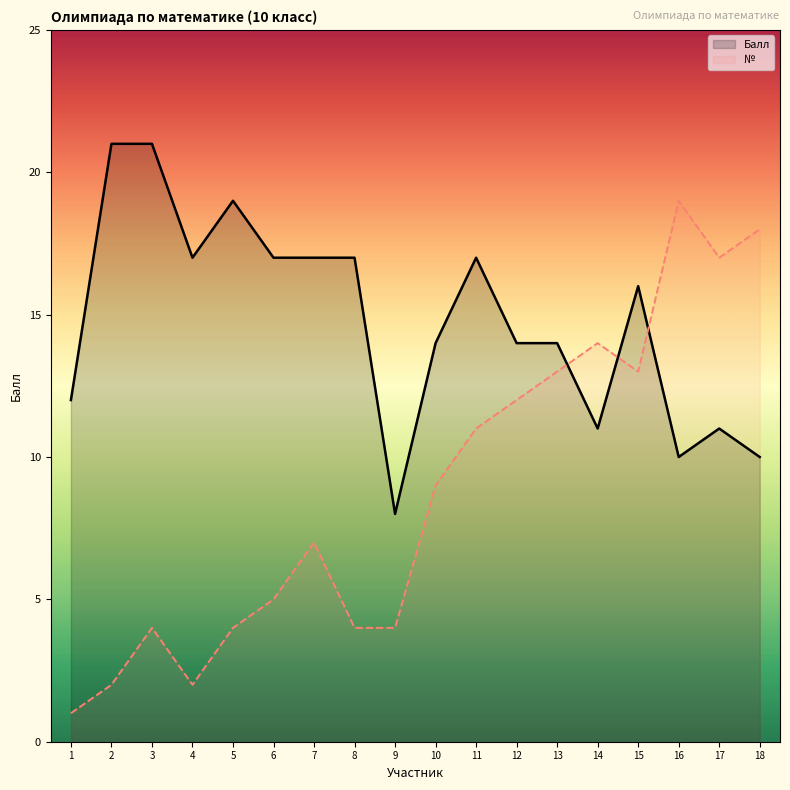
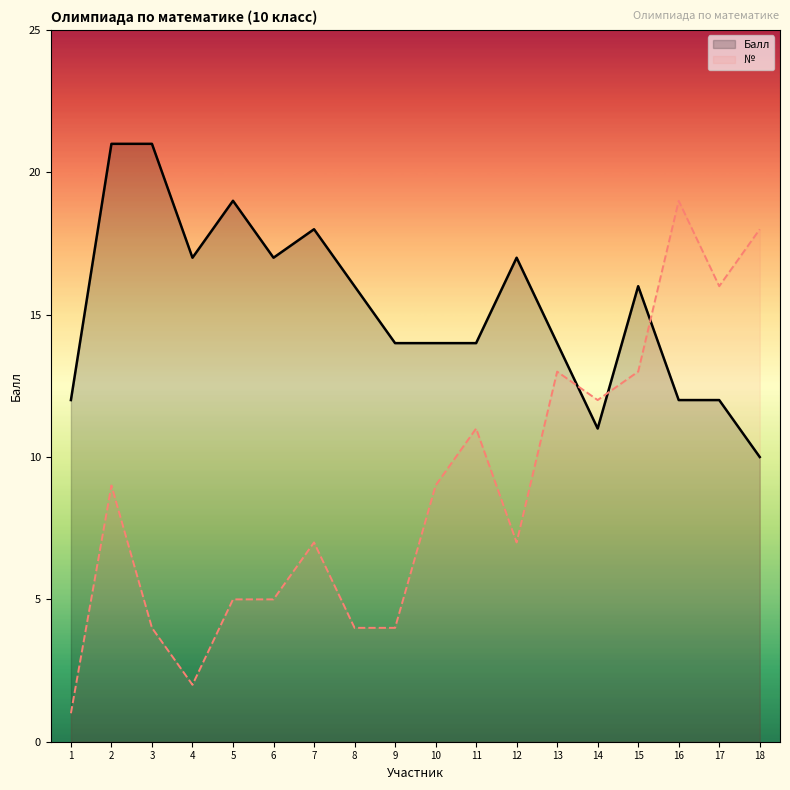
  {
    "Балл": {
      "1": 12,
      "2": 21,
      "3": 21,
      "4": 17,
      "5": 19,
      "6": 17,
-     "7": 17,
-     "8": 17,
-     "9": 8,
+     "7": 18,
+     "8": 16,
+     "9": 14,
      "10": 14,
-     "11": 17,
-     "12": 14,
+     "11": 14,
+     "12": 17,
      "13": 14,
      "14": 11,
      "15": 16,
-     "16": 10,
-     "17": 11,
+     "16": 12,
+     "17": 12,
      "18": 10
    },
    "№": {
      "1": 1,
-     "2": 2,
+     "2": 9,
      "3": 4,
      "4": 2,
-     "5": 4,
+     "5": 5,
      "6": 5,
      "7": 7,
      "8": 4,
      "9": 4,
      "10": 9,
      "11": 11,
-     "12": 12,
+     "12": 7,
      "13": 13,
-     "14": 14,
+     "14": 12,
      "15": 13,
      "16": 19,
-     "17": 17,
+     "17": 16,
      "18": 18
    }
  }
